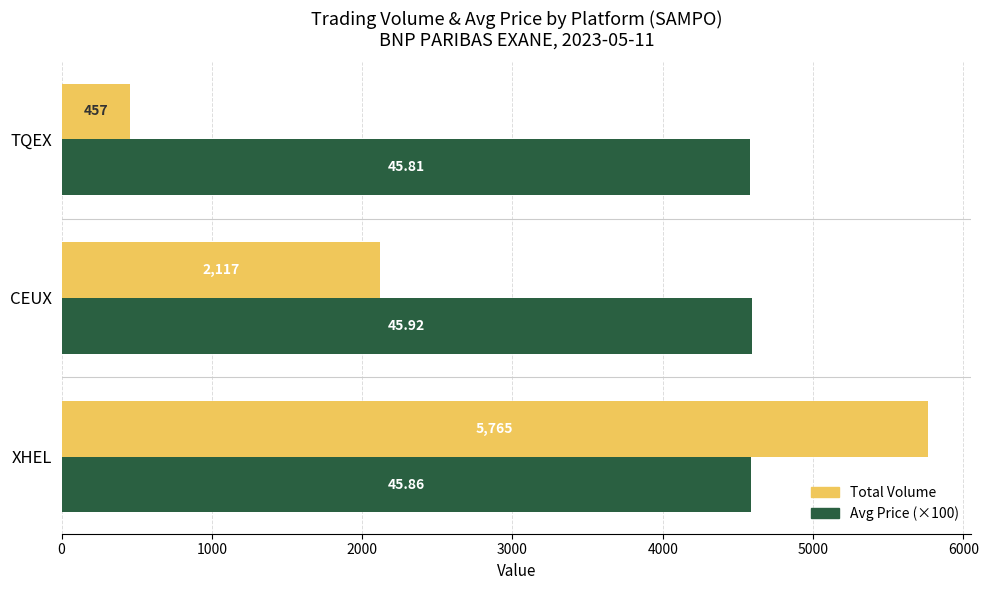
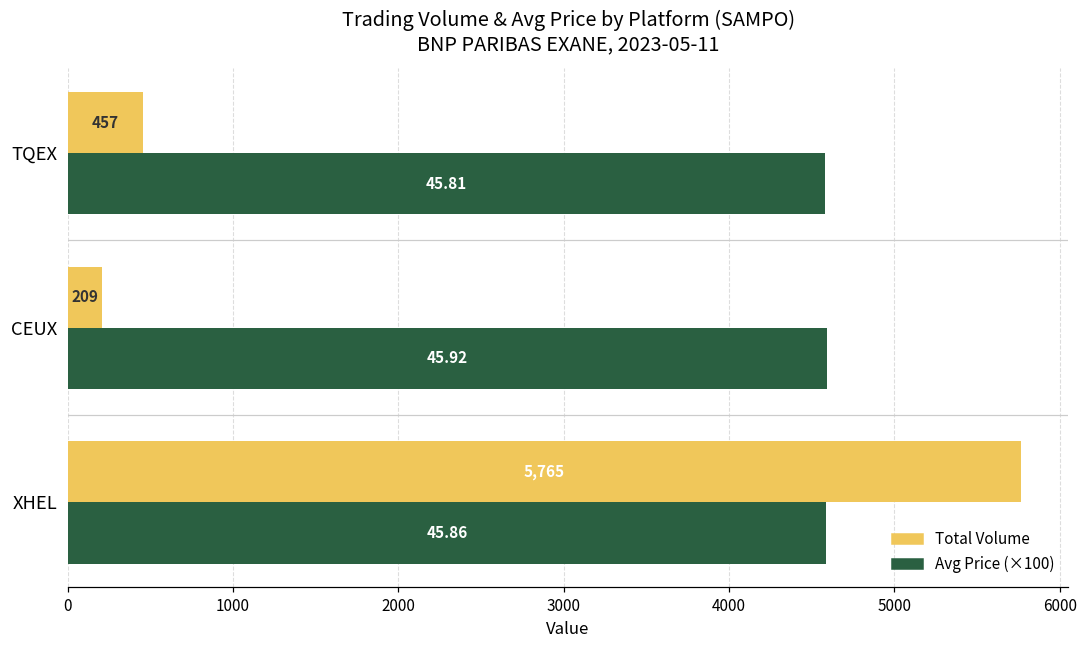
  {
    "Total Volume": {
      "TQEX": "457",
-     "CEUX": "2,117",
+     "CEUX": "209",
      "XHEL": "5,765"
    }
  }
